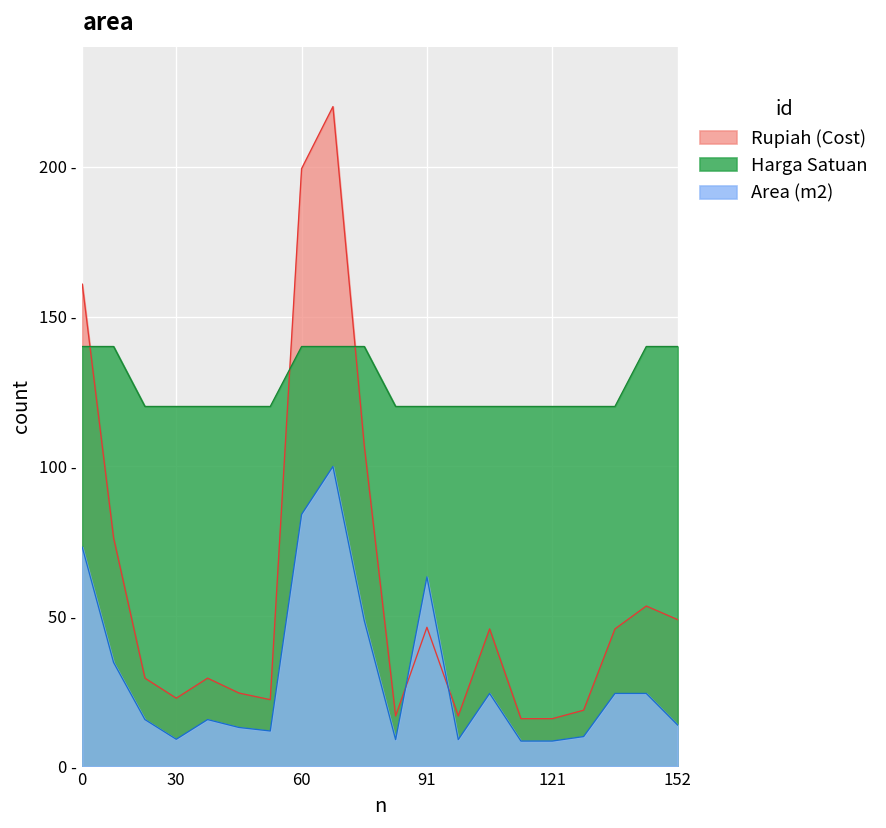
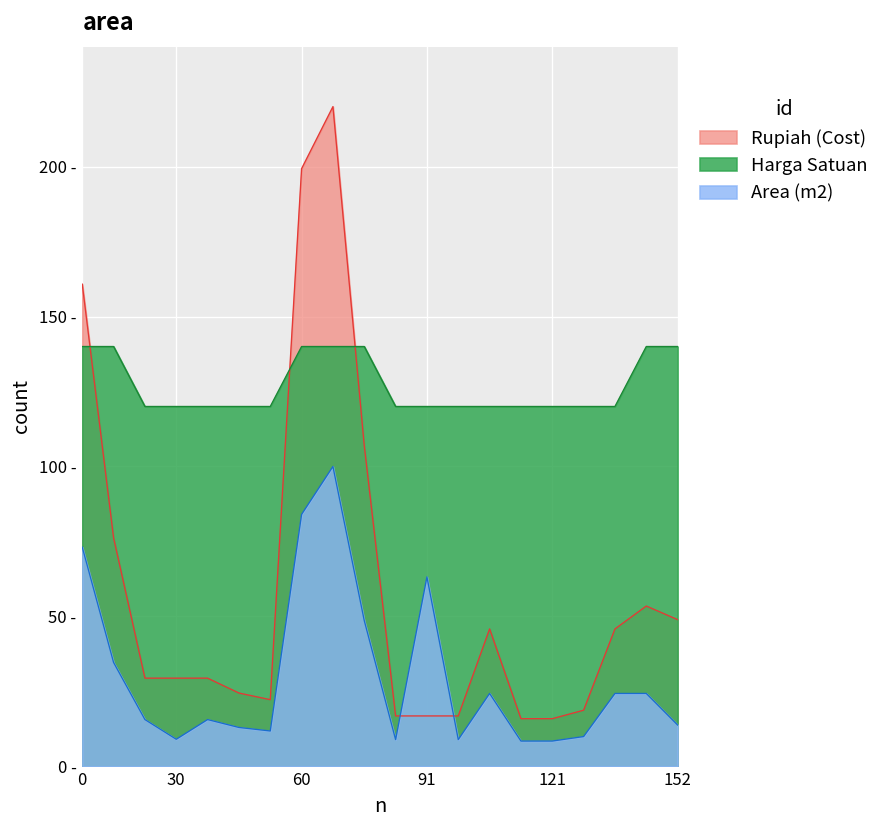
  {
    "Rupiah (Cost)": {
      "0": "161 -",
-     "30": "23 -",
+     "30": "29 -",
      "60": "199 -",
-     "91": "46 -",
+     "91": "17 -",
      "121": "16 -",
      "152": "49 -"
    },
    "Harga Satuan": {
      "0": "140 -",
      "30": "120 -",
      "60": "140 -",
      "91": "120 -",
      "121": "120 -",
      "152": "140 -"
    },
    "Area (m2)": {
      "0": "73 -",
      "30": "9 -",
      "60": "84 -",
      "91": "63 -",
      "121": "8 -",
      "152": "14 -"
    }
  }
